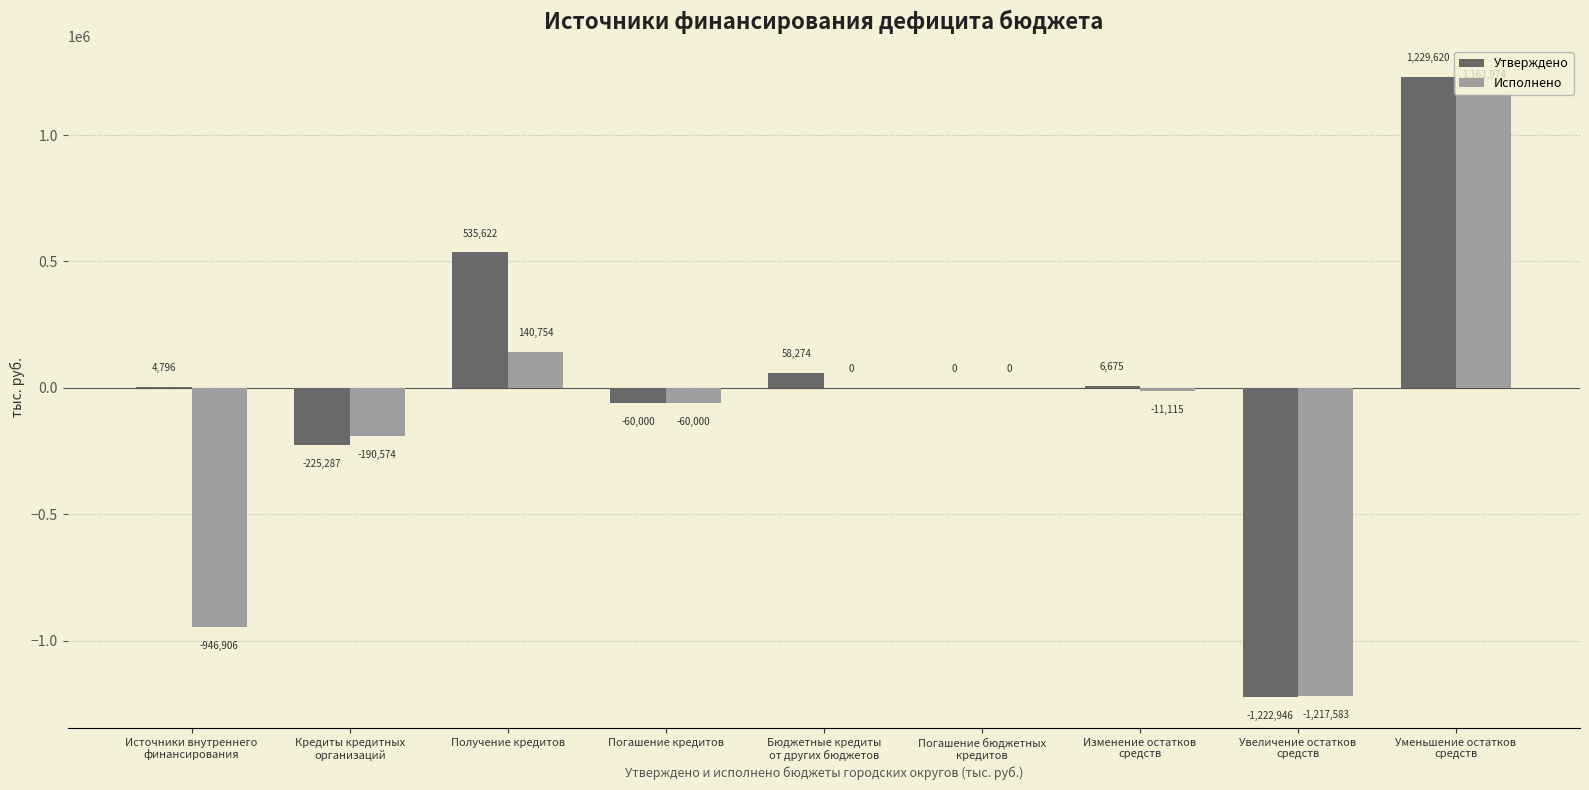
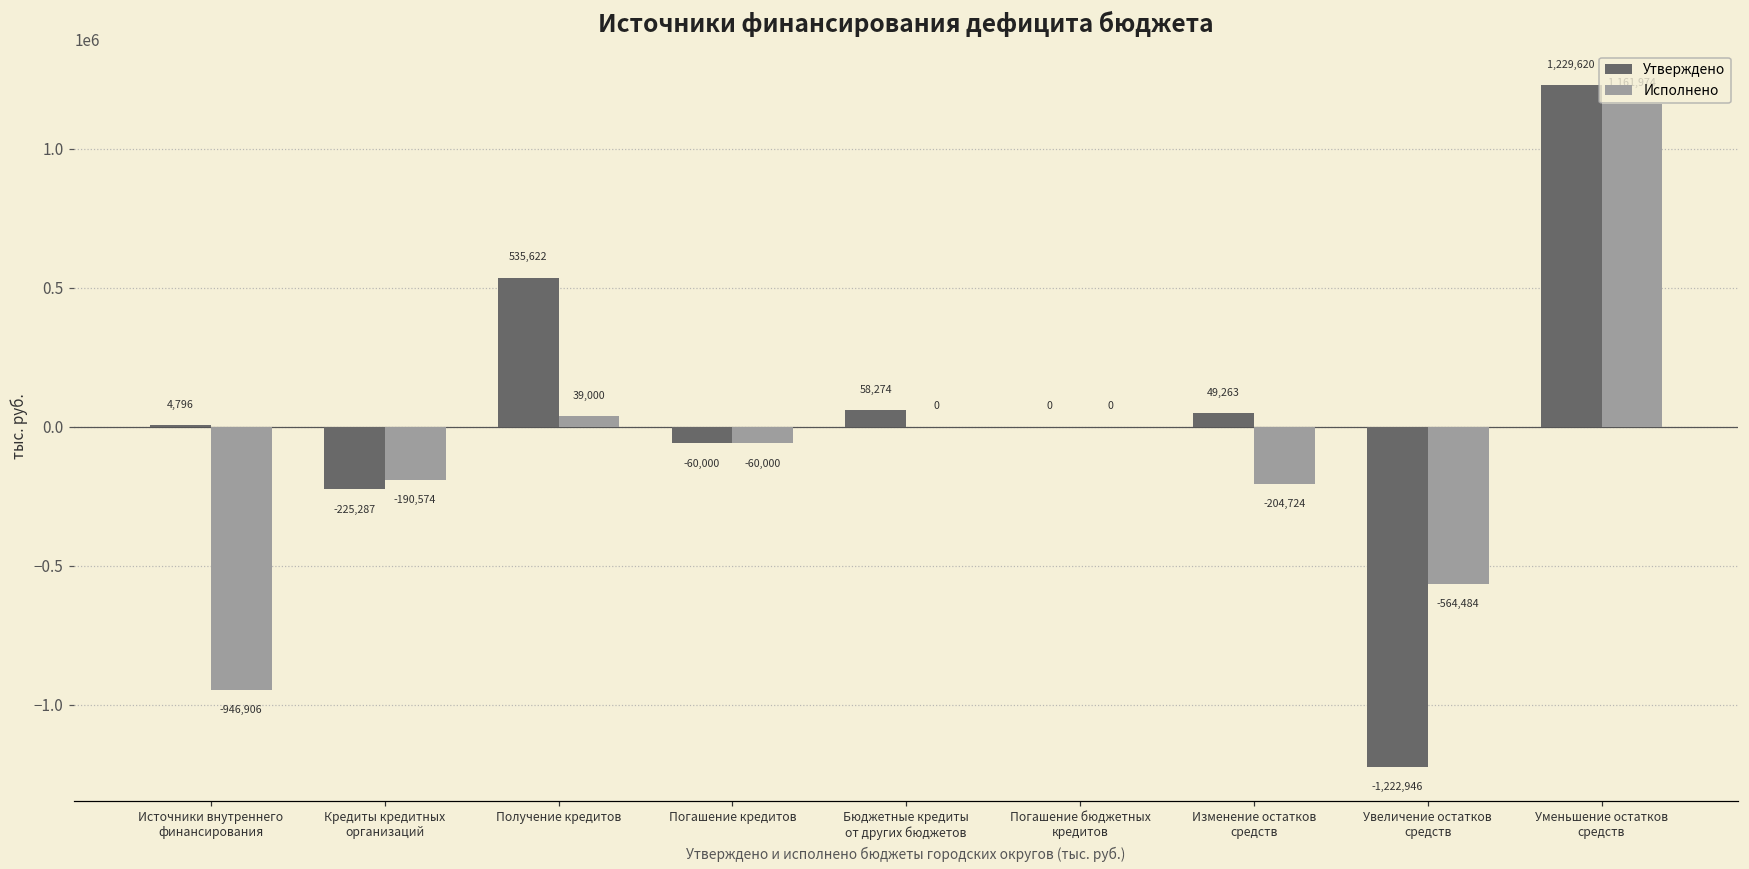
  {
    "Утверждено": {
      "Источники внутреннего финансирования": "4,796",
      "Кредиты кредитных организаций": "-225,287",
      "Получение кредитов": "535,622",
      "Погашение кредитов": "-60,000",
      "Бюджетные кредиты от других бюджетов": "58,274",
      "Погашение бюджетных кредитов": "0",
-     "Изменение остатков средств": "6,675",
+     "Изменение остатков средств": "49,263",
      "Увеличение остатков средств": "-1,222,946",
      "Уменьшение остатков средств": "1,229,620"
    },
    "Исполнено": {
      "Источники внутреннего финансирования": "-946,906",
      "Кредиты кредитных организаций": "-190,574",
-     "Получение кредитов": "140,754",
+     "Получение кредитов": "39,000",
      "Погашение кредитов": "-60,000",
      "Бюджетные кредиты от других бюджетов": "0",
      "Погашение бюджетных кредитов": "0",
-     "Изменение остатков средств": "-11,115",
-     "Увеличение остатков средств": "-1,217,583"
+     "Изменение остатков средств": "-204,724",
+     "Увеличение остатков средств": "-564,484"
    }
  }
